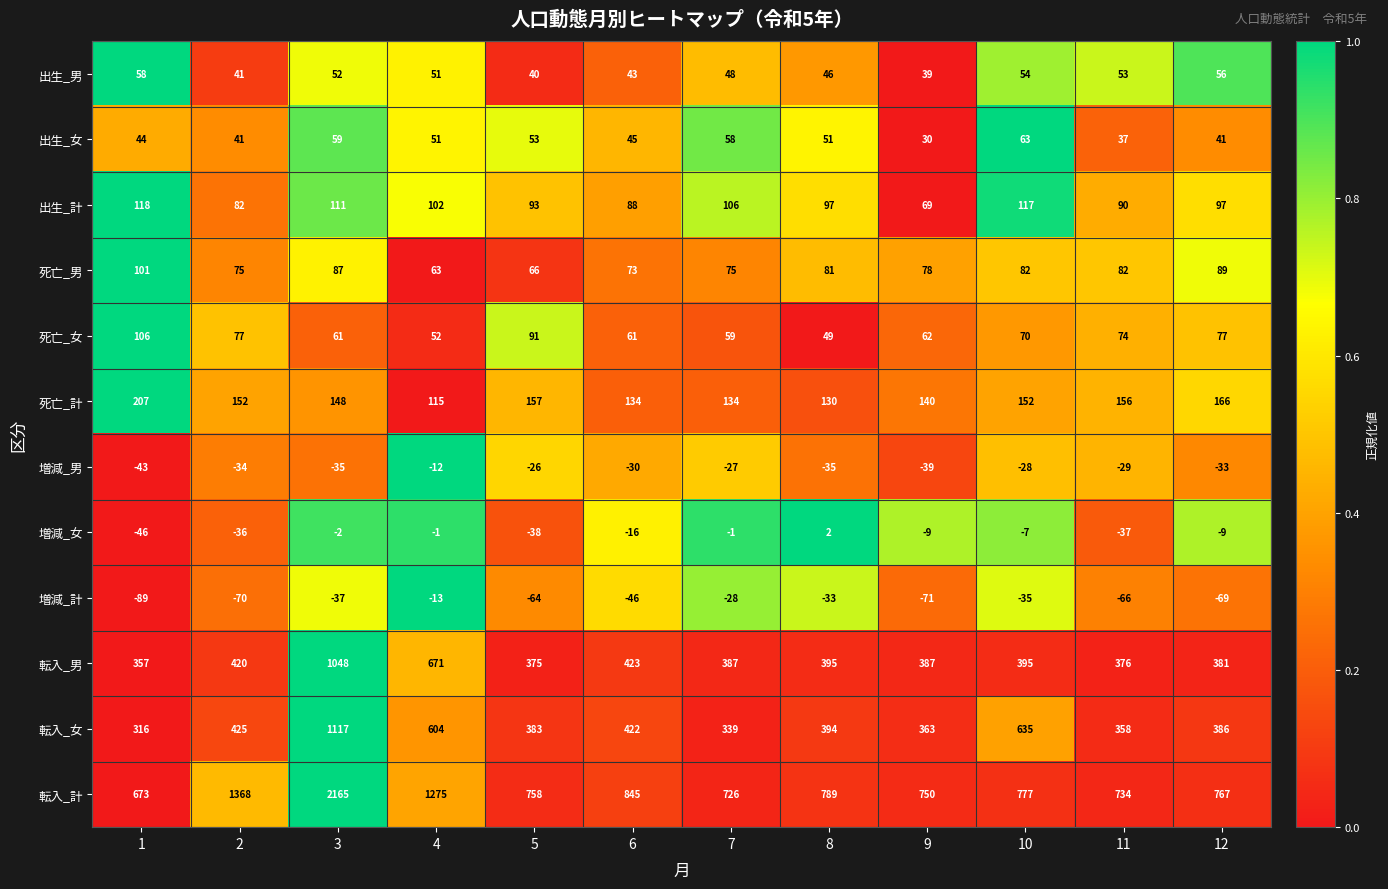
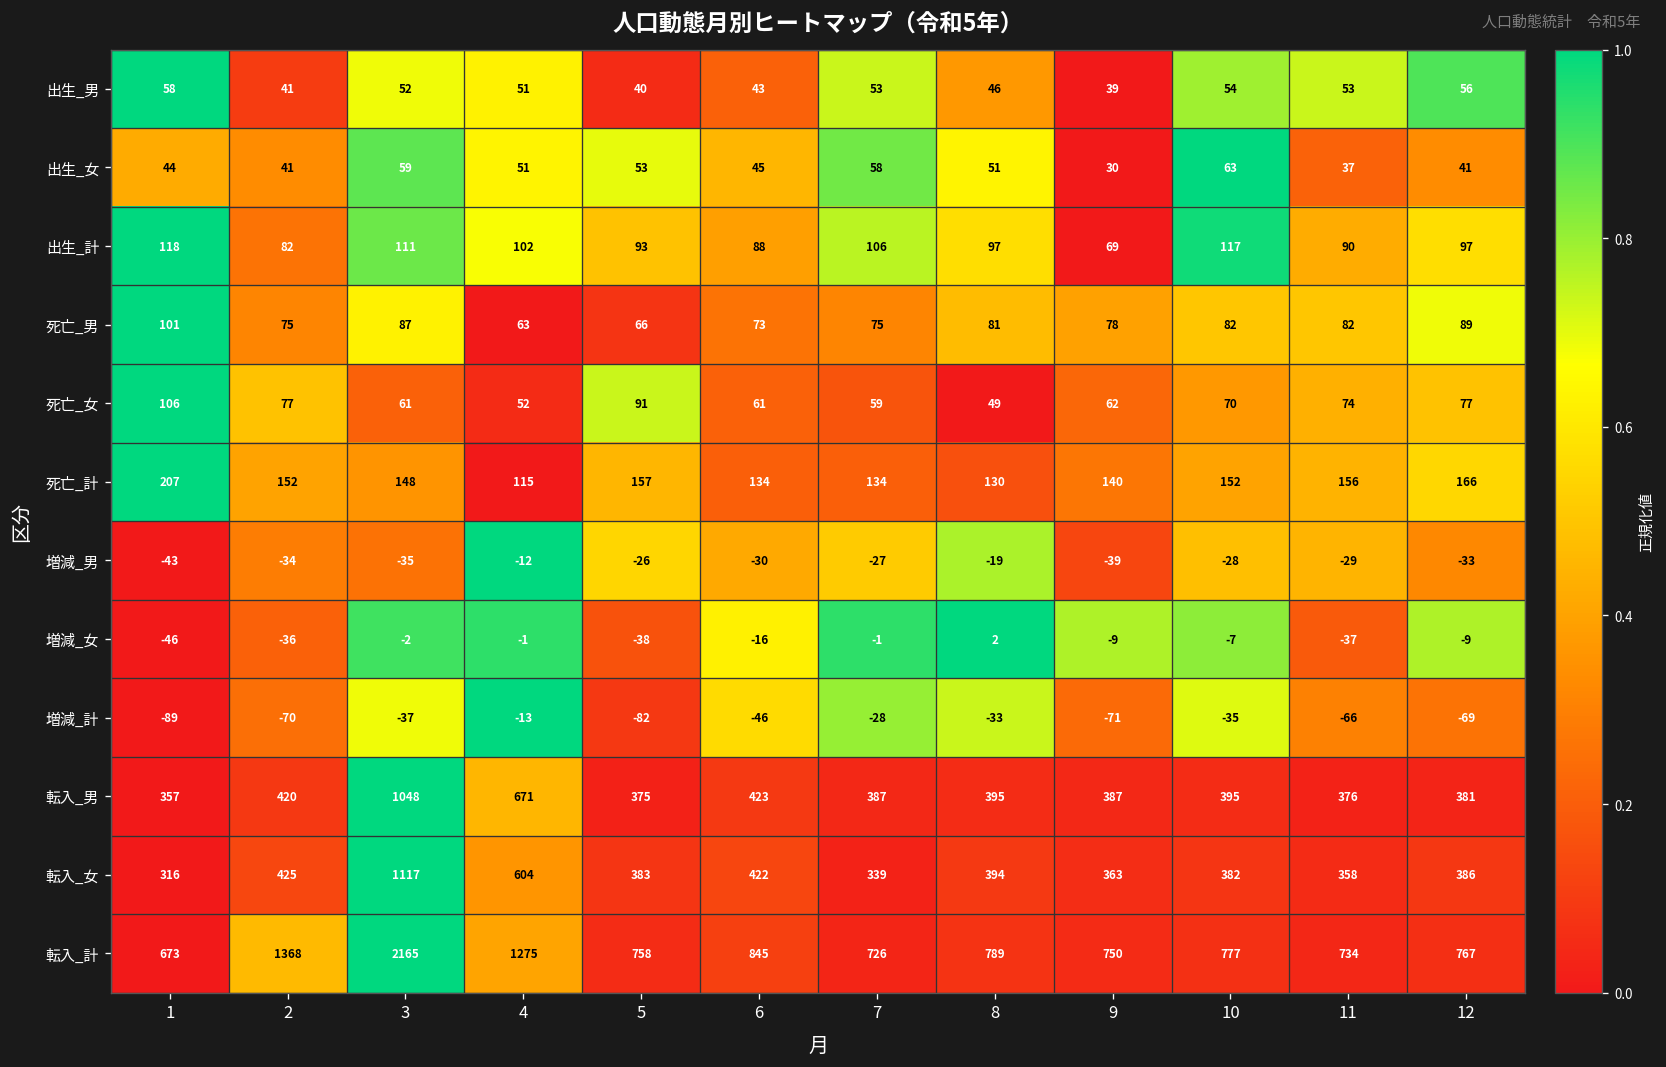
  {
    "出生_男": {
      "1": 58,
      "2": 41,
      "3": 52,
      "4": 51,
      "5": 40,
      "6": 43,
-     "7": 48,
+     "7": 53,
      "8": 46,
      "9": 39,
      "10": 54,
      "11": 53,
      "12": 56
    },
    "出生_女": {
      "1": 44,
      "2": 41,
      "3": 59,
      "4": 51,
      "5": 53,
      "6": 45,
      "7": 58,
      "8": 51,
      "9": 30,
      "10": 63,
      "11": 37,
      "12": 41
    },
    "出生_計": {
      "1": 118,
      "2": 82,
      "3": 111,
      "4": 102,
      "5": 93,
      "6": 88,
      "7": 106,
      "8": 97,
      "9": 69,
      "10": 117,
      "11": 90,
      "12": 97
    },
    "死亡_男": {
      "1": 101,
      "2": 75,
      "3": 87,
      "4": 63,
      "5": 66,
      "6": 73,
      "7": 75,
      "8": 81,
      "9": 78,
      "10": 82,
      "11": 82,
      "12": 89
    },
    "死亡_女": {
      "1": 106,
      "2": 77,
      "3": 61,
      "4": 52,
      "5": 91,
      "6": 61,
      "7": 59,
      "8": 49,
      "9": 62,
      "10": 70,
      "11": 74,
      "12": 77
    },
    "死亡_計": {
      "1": 207,
      "2": 152,
      "3": 148,
      "4": 115,
      "5": 157,
      "6": 134,
      "7": 134,
      "8": 130,
      "9": 140,
      "10": 152,
      "11": 156,
      "12": 166
    },
    "増減_男": {
      "1": -43,
      "2": -34,
      "3": -35,
      "4": -12,
      "5": -26,
      "6": -30,
      "7": -27,
-     "8": -35,
+     "8": -19,
      "9": -39,
      "10": -28,
      "11": -29,
      "12": -33
    },
    "増減_女": {
      "1": -46,
      "2": -36,
      "3": -2,
      "4": -1,
      "5": -38,
      "6": -16,
      "7": -1,
      "8": 2,
      "9": -9,
      "10": -7,
      "11": -37,
      "12": -9
    },
    "増減_計": {
      "1": -89,
      "2": -70,
      "3": -37,
      "4": -13,
-     "5": -64,
+     "5": -82,
      "6": -46,
      "7": -28,
      "8": -33,
      "9": -71,
      "10": -35,
      "11": -66,
      "12": -69
    },
    "転入_男": {
      "1": 357,
      "2": 420,
      "3": 1048,
      "4": 671,
      "5": 375,
      "6": 423,
      "7": 387,
      "8": 395,
      "9": 387,
      "10": 395,
      "11": 376,
      "12": 381
    },
    "転入_女": {
      "1": 316,
      "2": 425,
      "3": 1117,
      "4": 604,
      "5": 383,
      "6": 422,
      "7": 339,
      "8": 394,
      "9": 363,
-     "10": 635,
+     "10": 382,
      "11": 358,
      "12": 386
    },
    "転入_計": {
      "1": 673,
      "2": 1368,
      "3": 2165,
      "4": 1275,
      "5": 758,
      "6": 845,
      "7": 726,
      "8": 789,
      "9": 750,
      "10": 777,
      "11": 734,
      "12": 767
    }
  }
